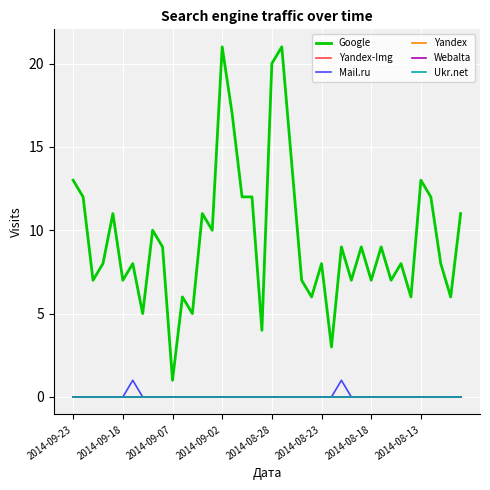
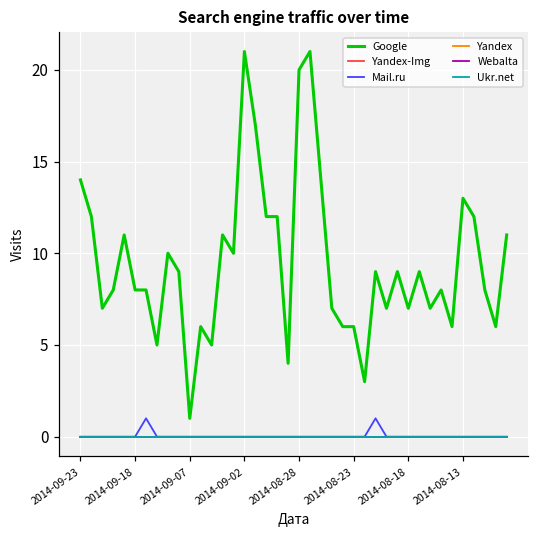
  {
    "Google": {
-     "2014-09-23": 13,
-     "2014-09-18": 7,
+     "2014-09-23": 14,
+     "2014-09-18": 8,
      "2014-09-07": 1,
      "2014-09-02": 21,
      "2014-08-28": 20,
-     "2014-08-23": 8,
+     "2014-08-23": 6,
      "2014-08-18": 7,
      "2014-08-13": 13
    }
  }
